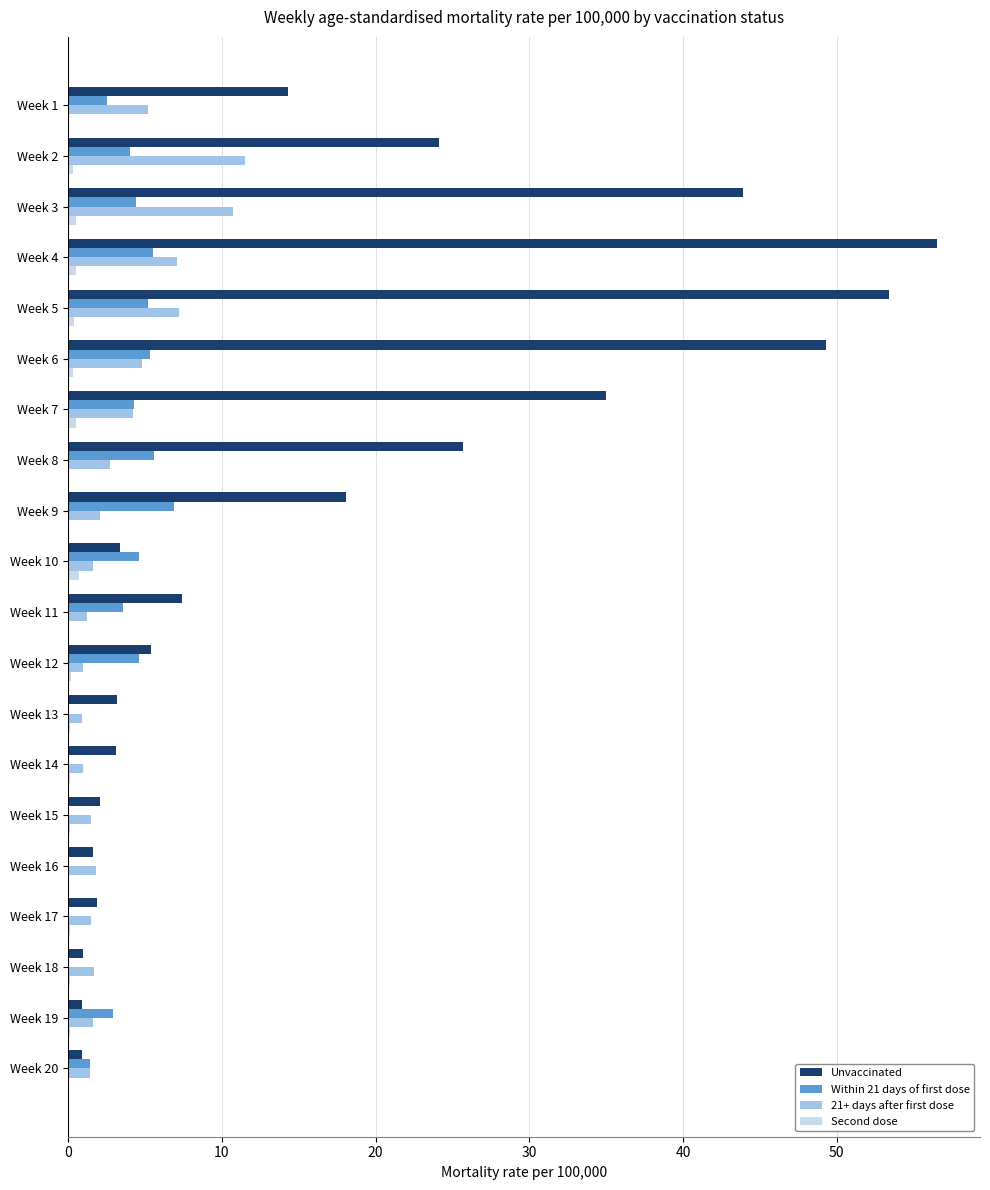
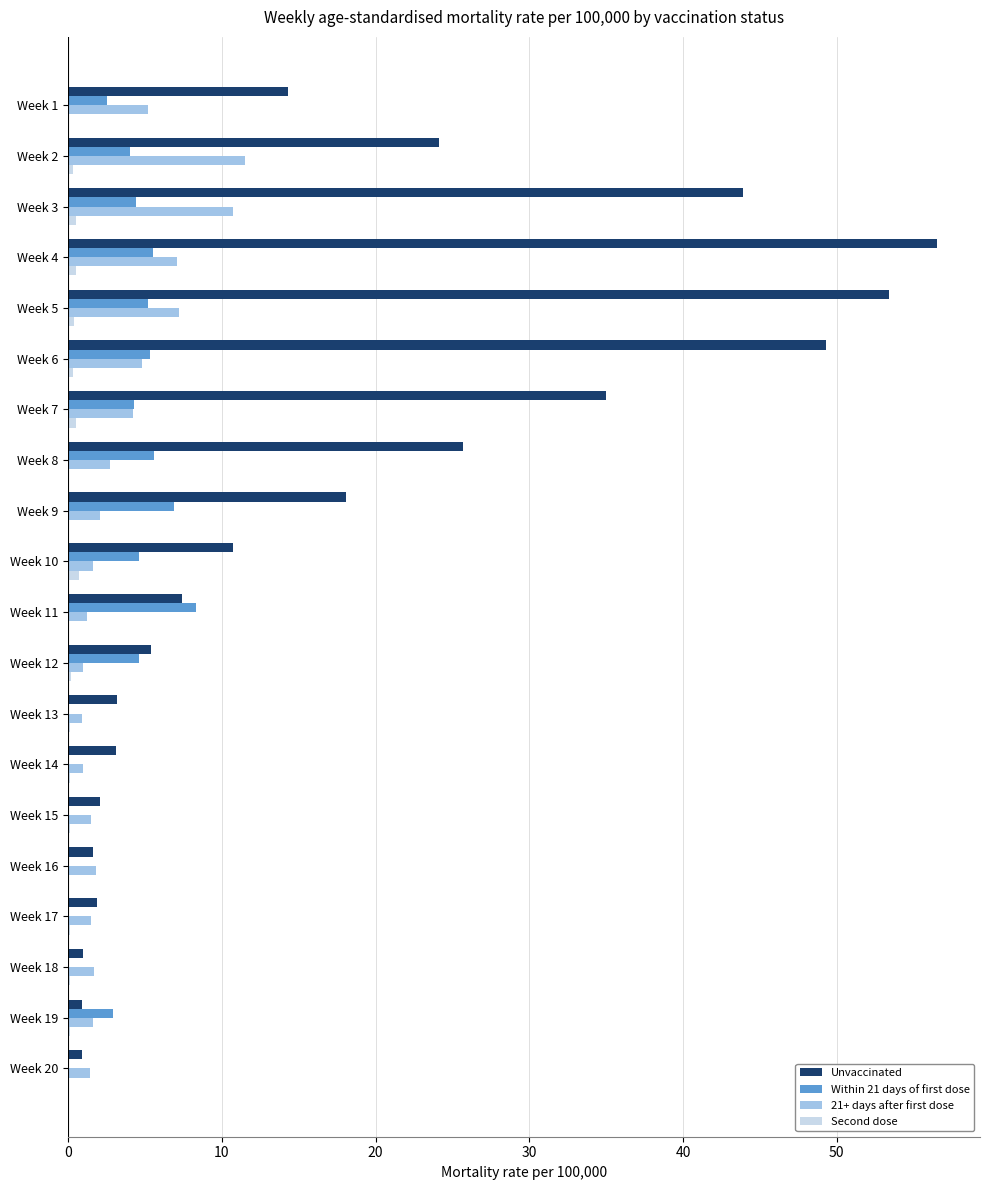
  {
    "Unvaccinated": {
      "Week 1": 14.3,
      "Week 2": 24.1,
      "Week 3": 43.9,
      "Week 4": 56.5,
      "Week 5": 53.4,
      "Week 6": 49.3,
      "Week 7": 35.0,
      "Week 8": 25.7,
      "Week 9": 18.1,
-     "Week 10": 3.4,
+     "Week 10": 10.7,
      "Week 11": 7.4,
      "Week 12": 5.4,
      "Week 13": 3.2,
      "Week 14": 3.1,
      "Week 15": 2.1,
      "Week 16": 1.6,
      "Week 17": 1.9,
      "Week 18": 1.0,
      "Week 19": 0.9,
      "Week 20": 0.9
    },
    "Within 21 days of first dose": {
      "Week 1": 2.5,
      "Week 2": 4.0,
      "Week 3": 4.4,
      "Week 4": 5.5,
      "Week 5": 5.2,
      "Week 6": 5.3,
      "Week 7": 4.3,
      "Week 8": 5.6,
      "Week 9": 6.9,
      "Week 10": 4.6,
-     "Week 11": 3.6,
+     "Week 11": 8.3,
      "Week 12": 4.6,
      "Week 13": 0.0,
      "Week 14": 0.0,
      "Week 15": 0.0,
      "Week 16": 0.0,
      "Week 17": 0.0,
      "Week 18": 0.0,
      "Week 19": 2.9,
-     "Week 20": 1.4
+     "Week 20": 0.0
    }
  }
